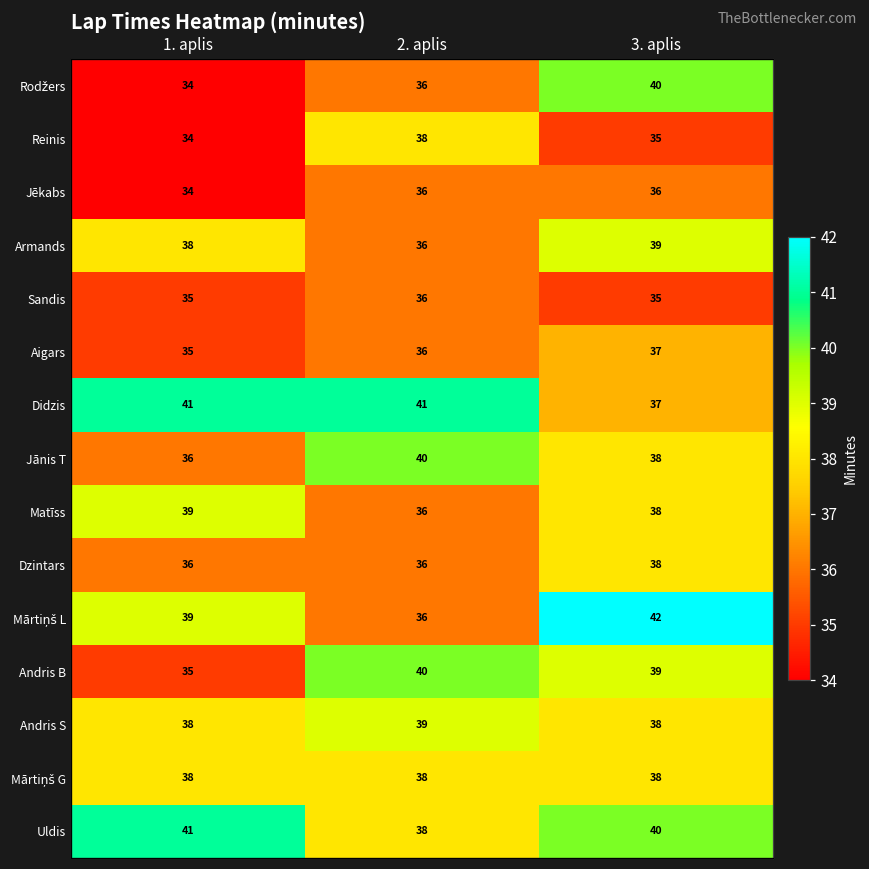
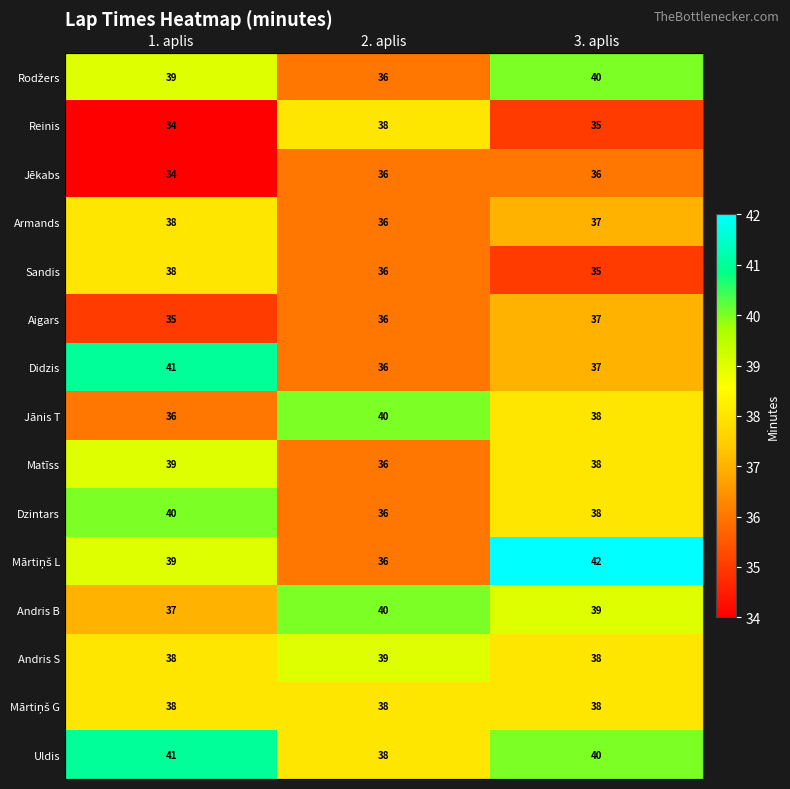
  {
    "Rodžers": {
-     "1. aplis": 34,
+     "1. aplis": 39,
      "2. aplis": 36,
      "3. aplis": 40
    },
    "Reinis": {
      "1. aplis": 34,
      "2. aplis": 38,
      "3. aplis": 35
    },
    "Jēkabs": {
      "1. aplis": 34,
      "2. aplis": 36,
      "3. aplis": 36
    },
    "Armands": {
      "1. aplis": 38,
      "2. aplis": 36,
-     "3. aplis": 39
+     "3. aplis": 37
    },
    "Sandis": {
-     "1. aplis": 35,
+     "1. aplis": 38,
      "2. aplis": 36,
      "3. aplis": 35
    },
    "Aigars": {
      "1. aplis": 35,
      "2. aplis": 36,
      "3. aplis": 37
    },
    "Didzis": {
      "1. aplis": 41,
-     "2. aplis": 41,
+     "2. aplis": 36,
      "3. aplis": 37
    },
    "Jānis T": {
      "1. aplis": 36,
      "2. aplis": 40,
      "3. aplis": 38
    },
    "Matīss": {
      "1. aplis": 39,
      "2. aplis": 36,
      "3. aplis": 38
    },
    "Dzintars": {
-     "1. aplis": 36,
+     "1. aplis": 40,
      "2. aplis": 36,
      "3. aplis": 38
    },
    "Mārtiņš L": {
      "1. aplis": 39,
      "2. aplis": 36,
      "3. aplis": 42
    },
    "Andris B": {
-     "1. aplis": 35,
+     "1. aplis": 37,
      "2. aplis": 40,
      "3. aplis": 39
    },
    "Andris S": {
      "1. aplis": 38,
      "2. aplis": 39,
      "3. aplis": 38
    },
    "Mārtiņš G": {
      "1. aplis": 38,
      "2. aplis": 38,
      "3. aplis": 38
    },
    "Uldis": {
      "1. aplis": 41,
      "2. aplis": 38,
      "3. aplis": 40
    }
  }
